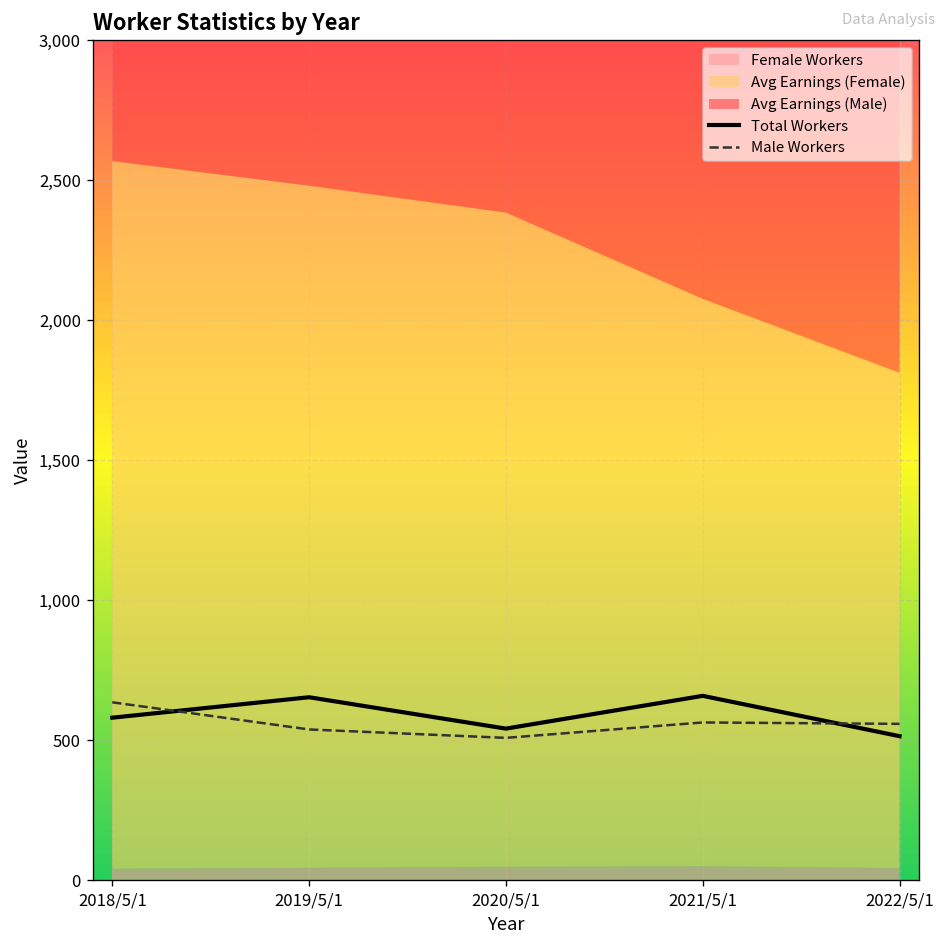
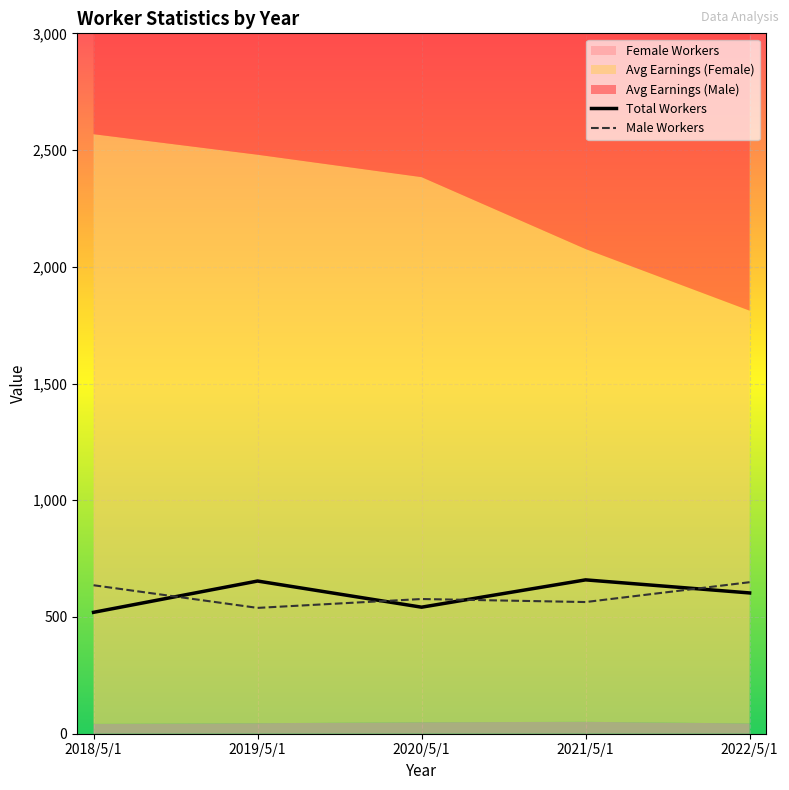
  {
    "Total Workers": {
-     "2018/5/1": "580",
+     "2018/5/1": "520",
      "2019/5/1": "650",
      "2020/5/1": "540",
      "2021/5/1": "660",
-     "2022/5/1": "520"
+     "2022/5/1": "600"
    },
    "Female Workers": {
      "2018/5/1": "40",
      "2019/5/1": "50",
      "2020/5/1": "50",
      "2021/5/1": "50",
      "2022/5/1": "40"
    },
    "Male Workers": {
      "2018/5/1": "640",
      "2019/5/1": "540",
-     "2020/5/1": "510",
+     "2020/5/1": "580",
      "2021/5/1": "560",
-     "2022/5/1": "560"
+     "2022/5/1": "650"
    },
    "Avg Earnings (Female)": {
      "2018/5/1": "2,530",
      "2019/5/1": "2,440",
      "2020/5/1": "2,340",
      "2021/5/1": "2,030",
      "2022/5/1": "1,770"
    }
  }
